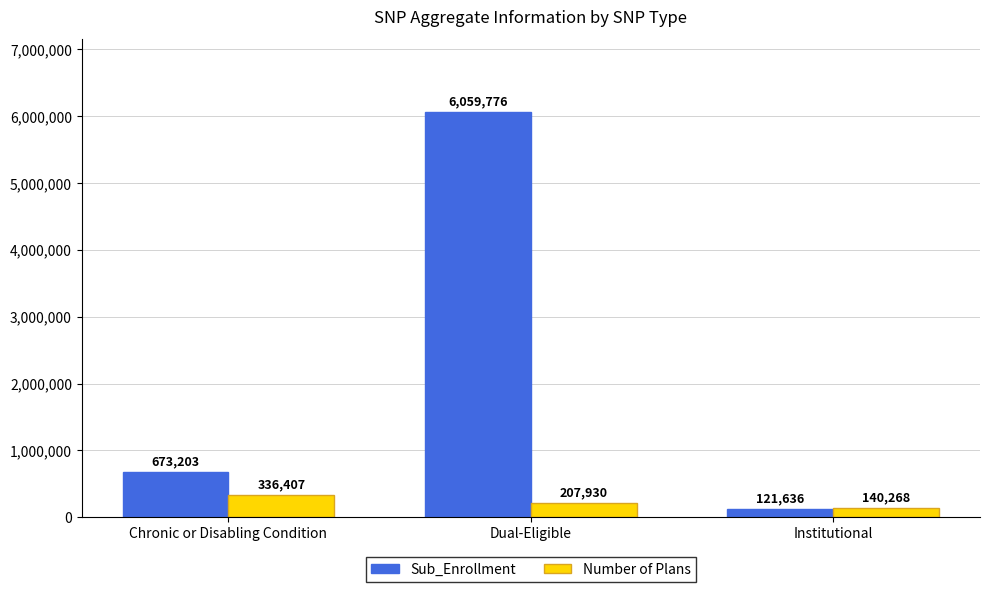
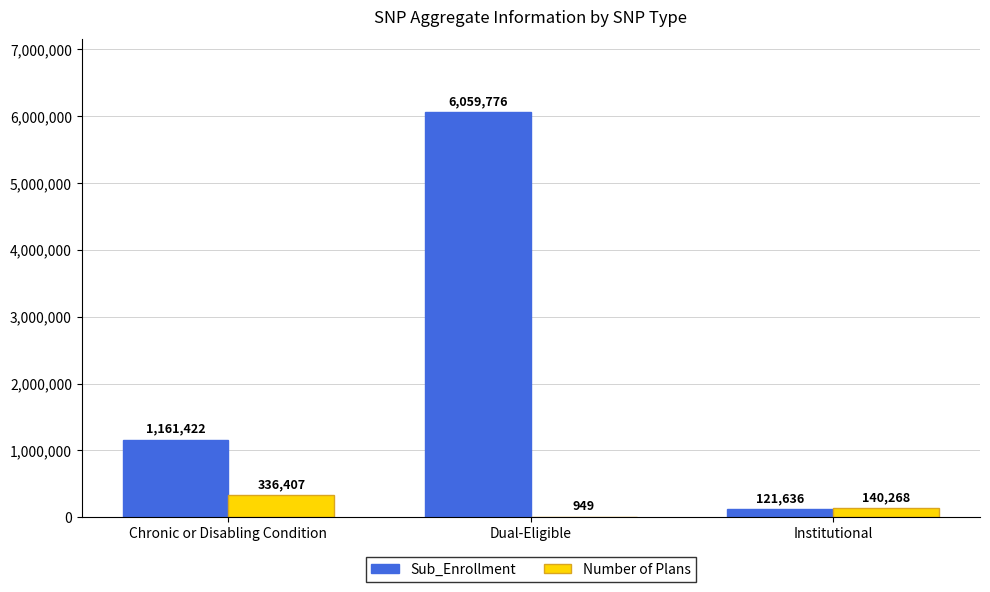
  {
    "Sub_Enrollment": {
-     "Chronic or Disabling Condition": "673,203",
+     "Chronic or Disabling Condition": "1,161,422",
      "Dual-Eligible": "6,059,776",
      "Institutional": "121,636"
    },
    "Number of Plans": {
      "Chronic or Disabling Condition": "336,407",
-     "Dual-Eligible": "207,930",
+     "Dual-Eligible": "949",
      "Institutional": "140,268"
    }
  }
